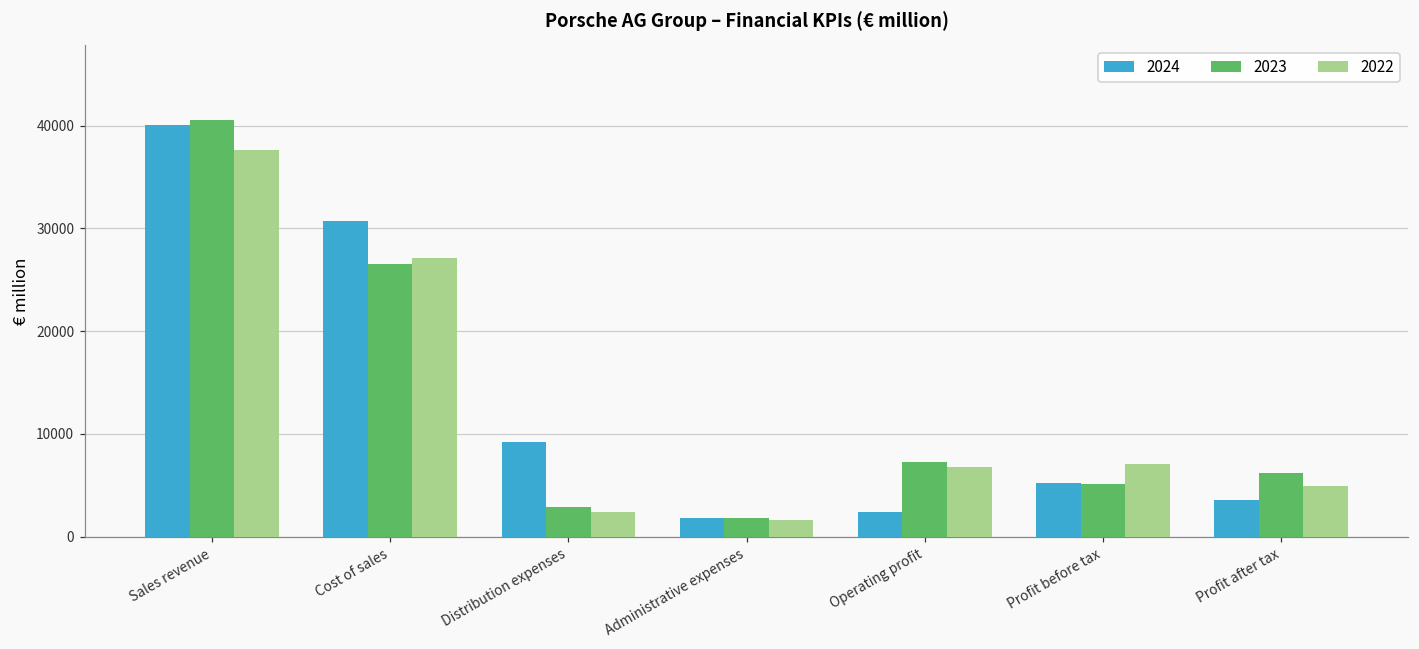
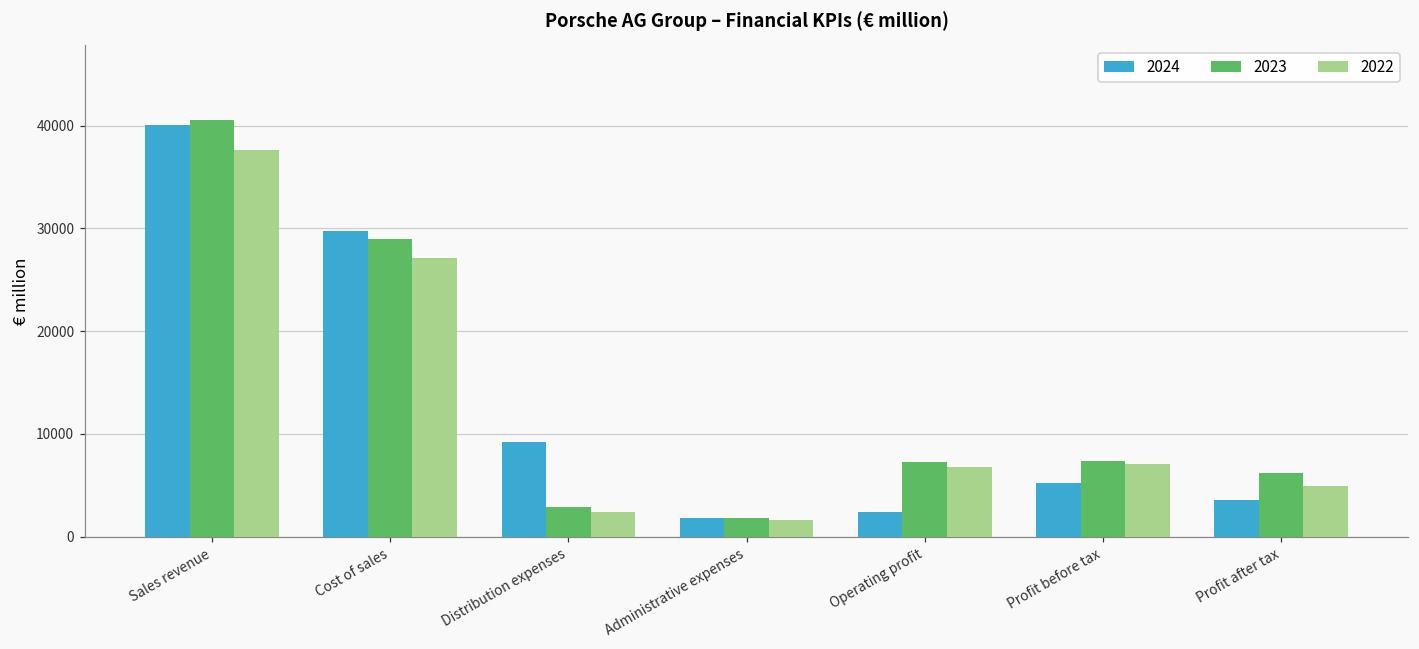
  {
    "2024": {
      "Sales revenue": 40000,
-     "Cost of sales": 31000,
+     "Cost of sales": 30000,
      "Distribution expenses": 9000,
      "Administrative expenses": 2000,
      "Operating profit": 2000,
      "Profit before tax": 5000,
      "Profit after tax": 4000
    },
    "2023": {
      "Sales revenue": 41000,
-     "Cost of sales": 27000,
+     "Cost of sales": 29000,
      "Distribution expenses": 3000,
      "Administrative expenses": 2000,
      "Operating profit": 7000,
-     "Profit before tax": 5000,
+     "Profit before tax": 7000,
      "Profit after tax": 6000
    },
    "2022": {
      "Sales revenue": 38000,
      "Cost of sales": 27000,
      "Distribution expenses": 2000,
      "Administrative expenses": 2000,
      "Operating profit": 7000,
      "Profit before tax": 7000,
      "Profit after tax": 5000
    }
  }
